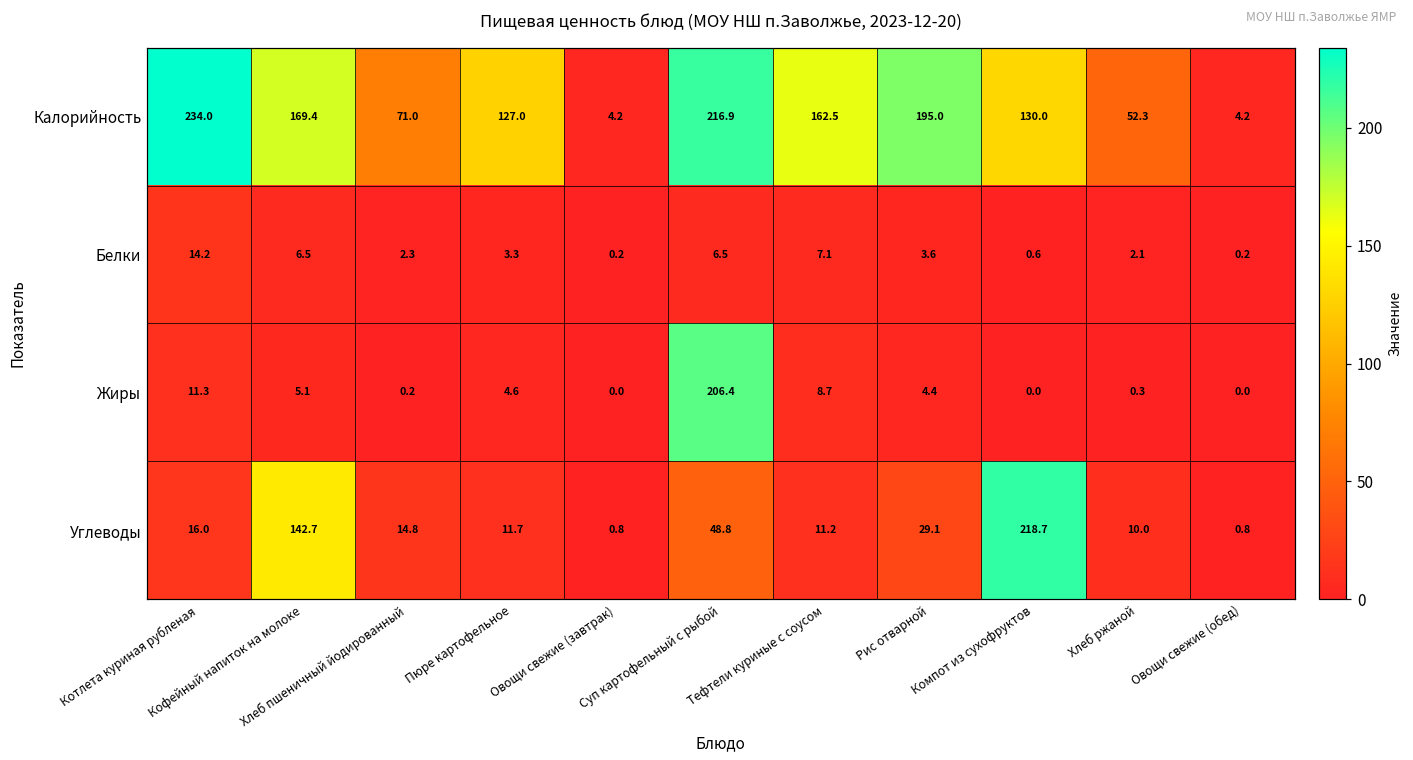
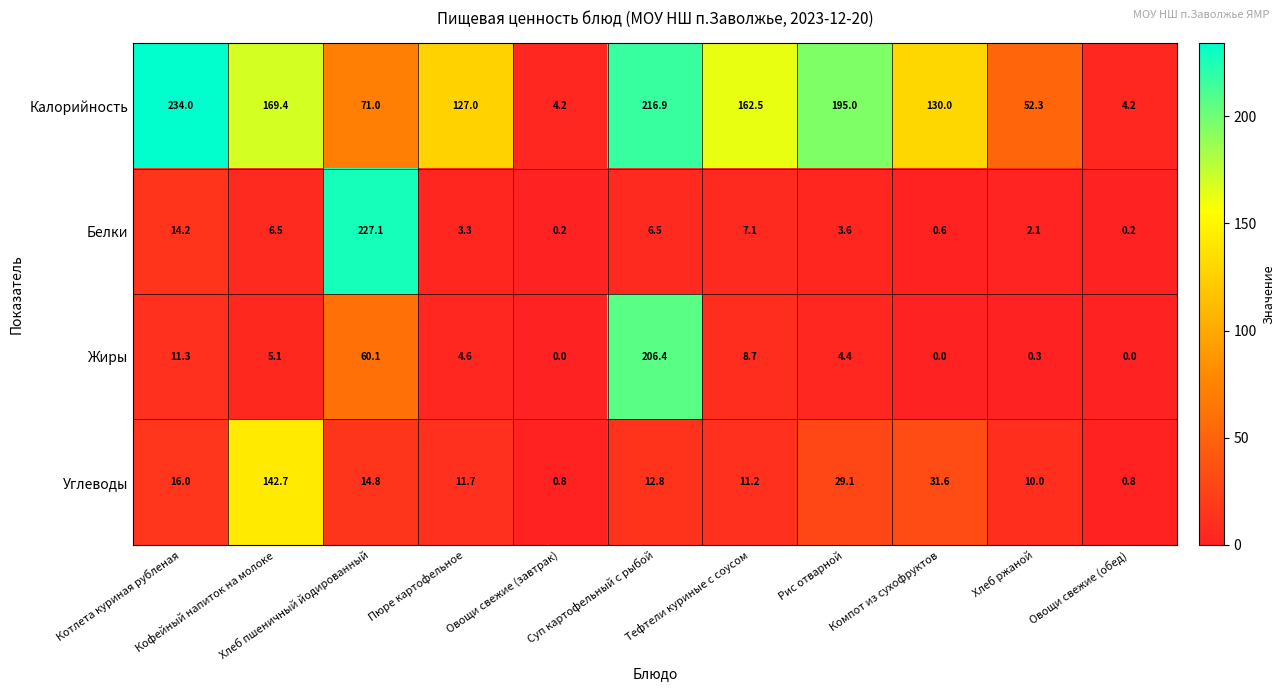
  {
    "Калорийность": {
      "Котлета куриная рубленая": 234.0,
      "Кофейный напиток на молоке": 169.4,
      "Хлеб пшеничный йодированный": 71.0,
      "Пюре картофельное": 127.0,
      "Овощи свежие (завтрак)": 4.2,
      "Суп картофельный с рыбой": 216.9,
      "Тефтели куриные с соусом": 162.5,
      "Рис отварной": 195.0,
      "Компот из сухофруктов": 130.0,
      "Хлеб ржаной": 52.3,
      "Овощи свежие (обед)": 4.2
    },
    "Белки": {
      "Котлета куриная рубленая": 14.2,
      "Кофейный напиток на молоке": 6.5,
-     "Хлеб пшеничный йодированный": 2.3,
+     "Хлеб пшеничный йодированный": 227.1,
      "Пюре картофельное": 3.3,
      "Овощи свежие (завтрак)": 0.2,
      "Суп картофельный с рыбой": 6.5,
      "Тефтели куриные с соусом": 7.1,
      "Рис отварной": 3.6,
      "Компот из сухофруктов": 0.6,
      "Хлеб ржаной": 2.1,
      "Овощи свежие (обед)": 0.2
    },
    "Жиры": {
      "Котлета куриная рубленая": 11.3,
      "Кофейный напиток на молоке": 5.1,
-     "Хлеб пшеничный йодированный": 0.2,
+     "Хлеб пшеничный йодированный": 60.1,
      "Пюре картофельное": 4.6,
      "Овощи свежие (завтрак)": 0.0,
      "Суп картофельный с рыбой": 206.4,
      "Тефтели куриные с соусом": 8.7,
      "Рис отварной": 4.4,
      "Компот из сухофруктов": 0.0,
      "Хлеб ржаной": 0.3,
      "Овощи свежие (обед)": 0.0
    },
    "Углеводы": {
      "Котлета куриная рубленая": 16.0,
      "Кофейный напиток на молоке": 142.7,
      "Хлеб пшеничный йодированный": 14.8,
      "Пюре картофельное": 11.7,
      "Овощи свежие (завтрак)": 0.8,
-     "Суп картофельный с рыбой": 48.8,
+     "Суп картофельный с рыбой": 12.8,
      "Тефтели куриные с соусом": 11.2,
      "Рис отварной": 29.1,
-     "Компот из сухофруктов": 218.7,
+     "Компот из сухофруктов": 31.6,
      "Хлеб ржаной": 10.0,
      "Овощи свежие (обед)": 0.8
    }
  }
